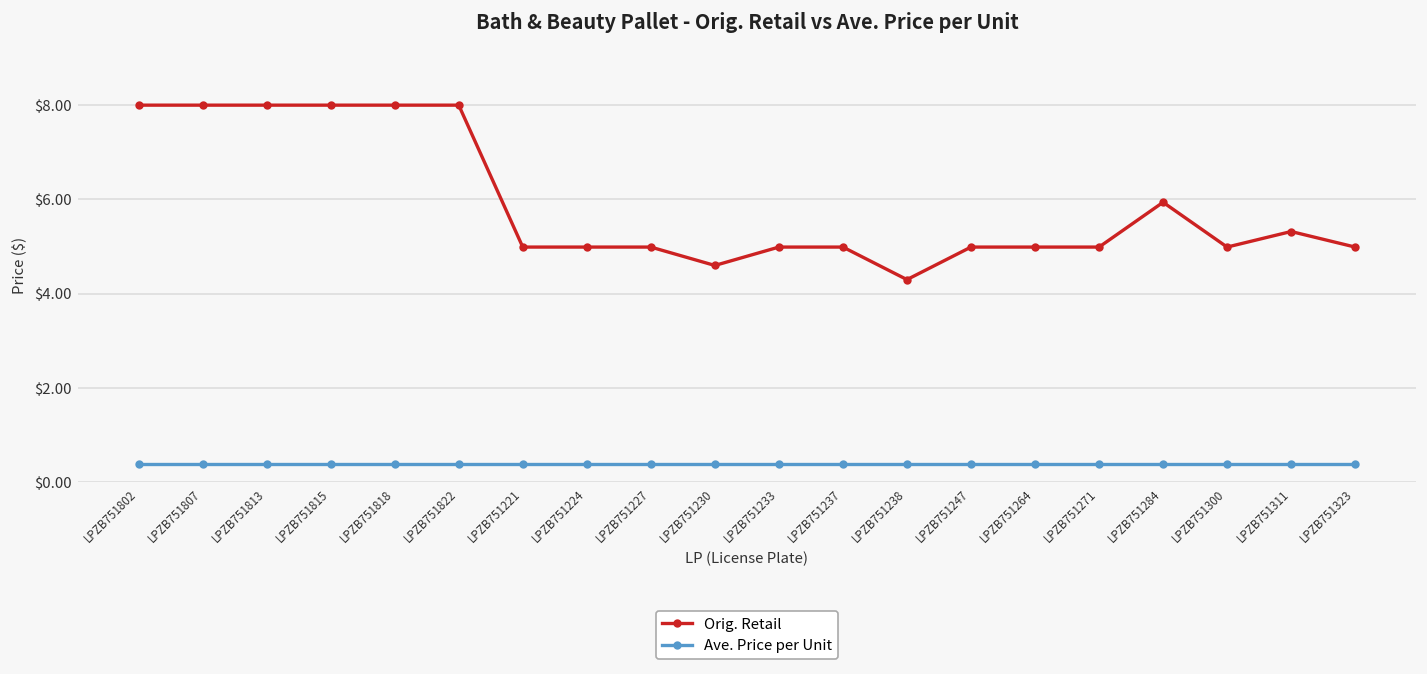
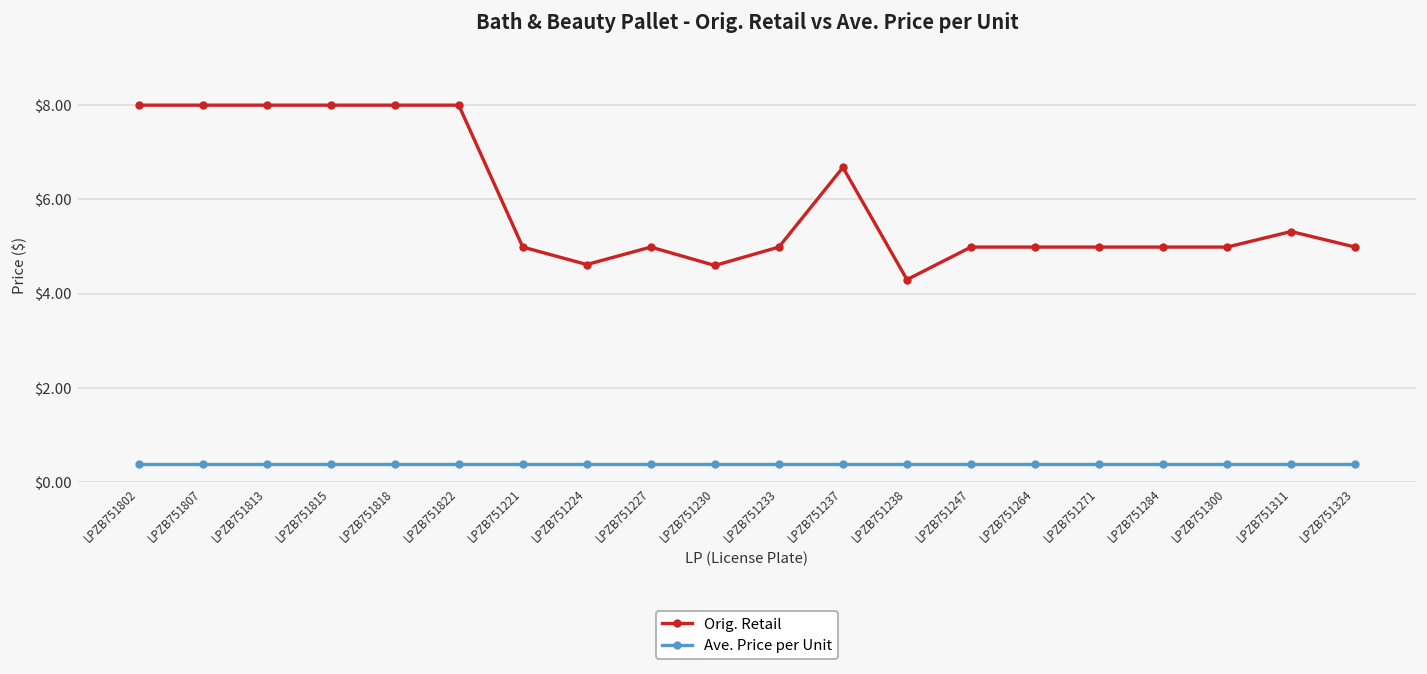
  {
    "Orig. Retail": {
      "LPZB751802": "$8.0",
      "LPZB751807": "$8.0",
      "LPZB751813": "$8.0",
      "LPZB751815": "$8.0",
      "LPZB751818": "$8.0",
      "LPZB751822": "$8.0",
      "LPZB751221": "$5.0",
-     "LPZB751224": "$5.0",
+     "LPZB751224": "$4.6",
      "LPZB751227": "$5.0",
      "LPZB751230": "$4.6",
      "LPZB751233": "$5.0",
-     "LPZB751237": "$5.0",
+     "LPZB751237": "$6.7",
      "LPZB751238": "$4.3",
      "LPZB751247": "$5.0",
      "LPZB751264": "$5.0",
      "LPZB751271": "$5.0",
-     "LPZB751284": "$5.9",
+     "LPZB751284": "$5.0",
      "LPZB751300": "$5.0",
      "LPZB751311": "$5.3",
      "LPZB751323": "$5.0"
    },
    "Ave. Price per Unit": {
      "LPZB751802": "$0.4",
      "LPZB751807": "$0.4",
      "LPZB751813": "$0.4",
      "LPZB751815": "$0.4",
      "LPZB751818": "$0.4",
      "LPZB751822": "$0.4",
      "LPZB751221": "$0.4",
      "LPZB751224": "$0.4",
      "LPZB751227": "$0.4",
      "LPZB751230": "$0.4",
      "LPZB751233": "$0.4",
      "LPZB751237": "$0.4",
      "LPZB751238": "$0.4",
      "LPZB751247": "$0.4",
      "LPZB751264": "$0.4",
      "LPZB751271": "$0.4",
      "LPZB751284": "$0.4",
      "LPZB751300": "$0.4",
      "LPZB751311": "$0.4",
      "LPZB751323": "$0.4"
    }
  }
